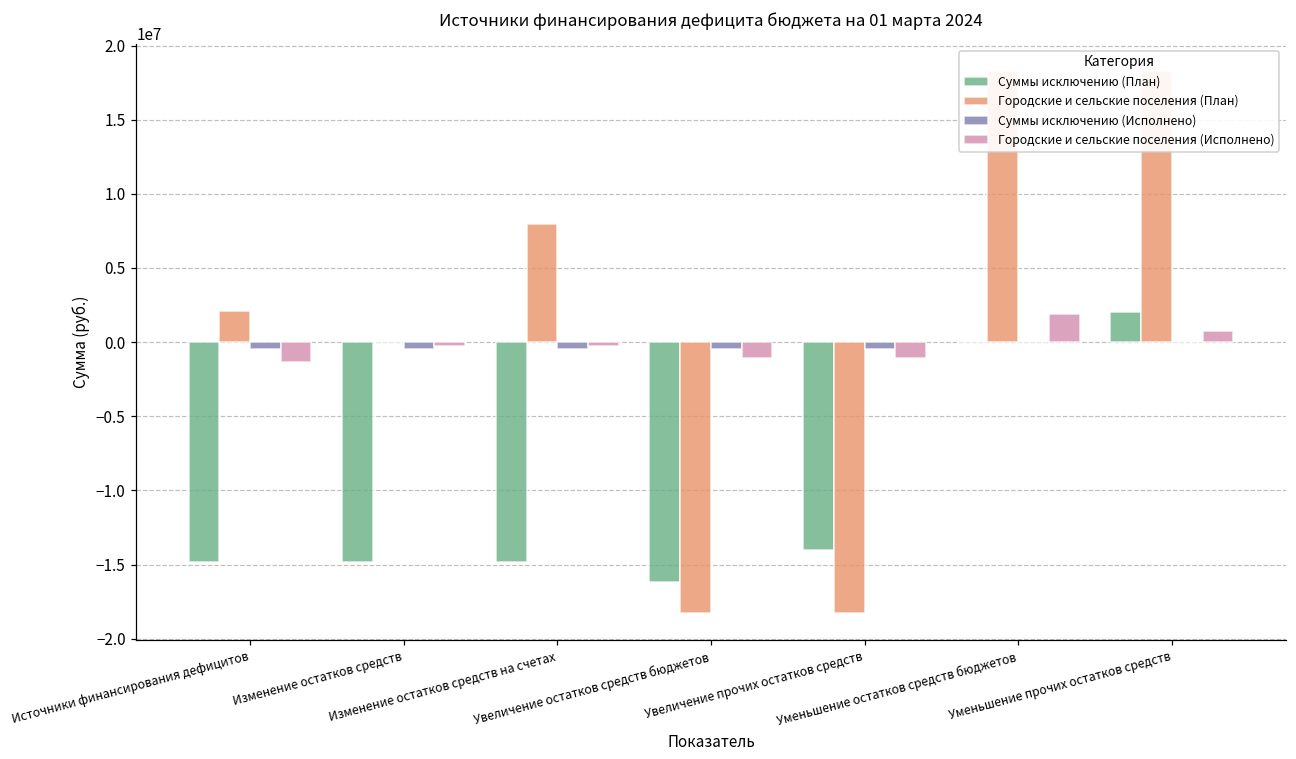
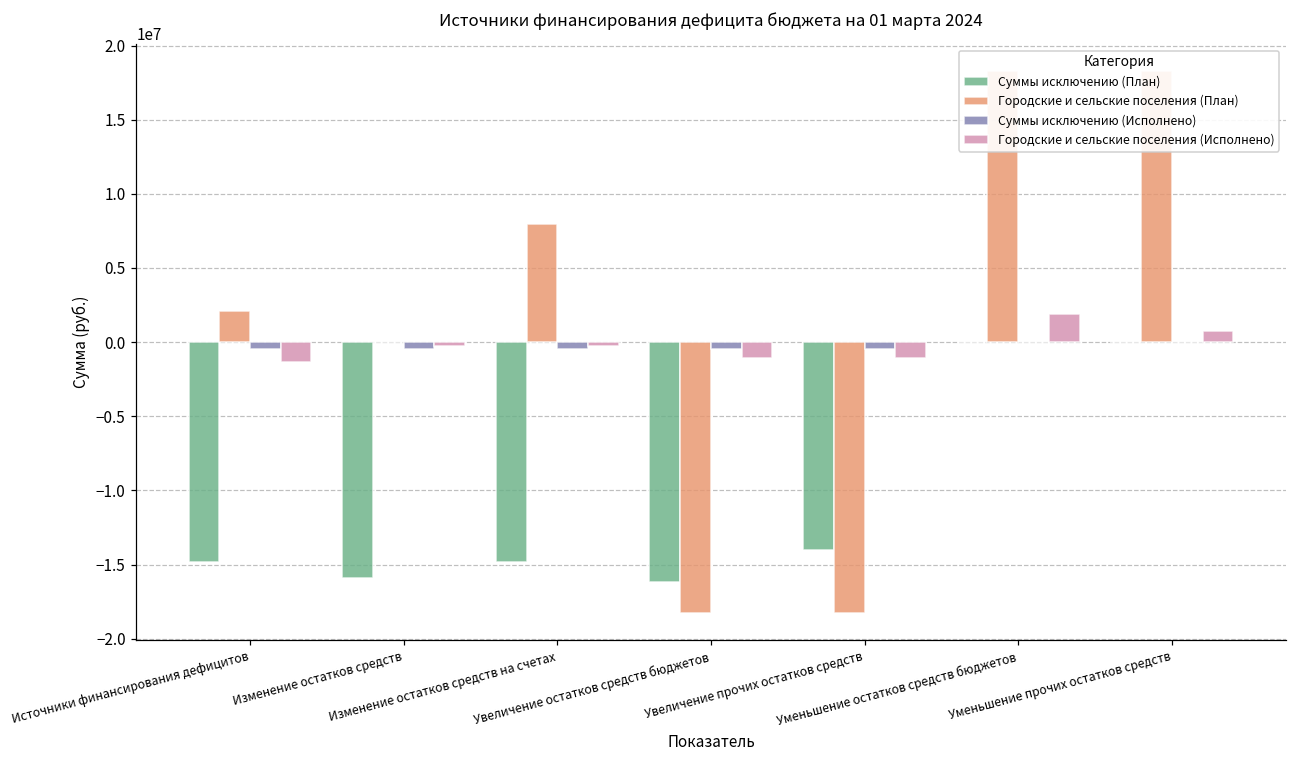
  {
    "Суммы исключению (План)": {
      "Источники финансирования дефицитов": -14800000,
-     "Изменение остатков средств": -14800000,
+     "Изменение остатков средств": -15900000,
      "Изменение остатков средств на счетах": -14800000,
      "Увеличение остатков средств бюджетов": -16200000,
      "Увеличение прочих остатков средств": -14100000,
      "Уменьшение остатков средств бюджетов": 0,
-     "Уменьшение прочих остатков средств": 2000000
+     "Уменьшение прочих остатков средств": 0
    },
    "Городские и сельские поселения (План)": {
      "Источники финансирования дефицитов": 2100000,
      "Изменение остатков средств": 0,
      "Изменение остатков средств на счетах": 8000000,
      "Увеличение остатков средств бюджетов": -18300000,
      "Увеличение прочих остатков средств": -18300000
    },
    "Суммы исключению (Исполнено)": {
      "Источники финансирования дефицитов": -500000,
      "Изменение остатков средств": -500000,
      "Изменение остатков средств на счетах": -500000,
      "Увеличение остатков средств бюджетов": -500000,
      "Увеличение прочих остатков средств": -500000,
      "Уменьшение остатков средств бюджетов": 0,
      "Уменьшение прочих остатков средств": 0
    },
    "Городские и сельские поселения (Исполнено)": {
      "Источники финансирования дефицитов": -1400000,
      "Изменение остатков средств": -300000,
      "Изменение остатков средств на счетах": -300000,
      "Увеличение остатков средств бюджетов": -1000000,
      "Увеличение прочих остатков средств": -1000000,
      "Уменьшение остатков средств бюджетов": 1900000,
      "Уменьшение прочих остатков средств": 800000
    }
  }
